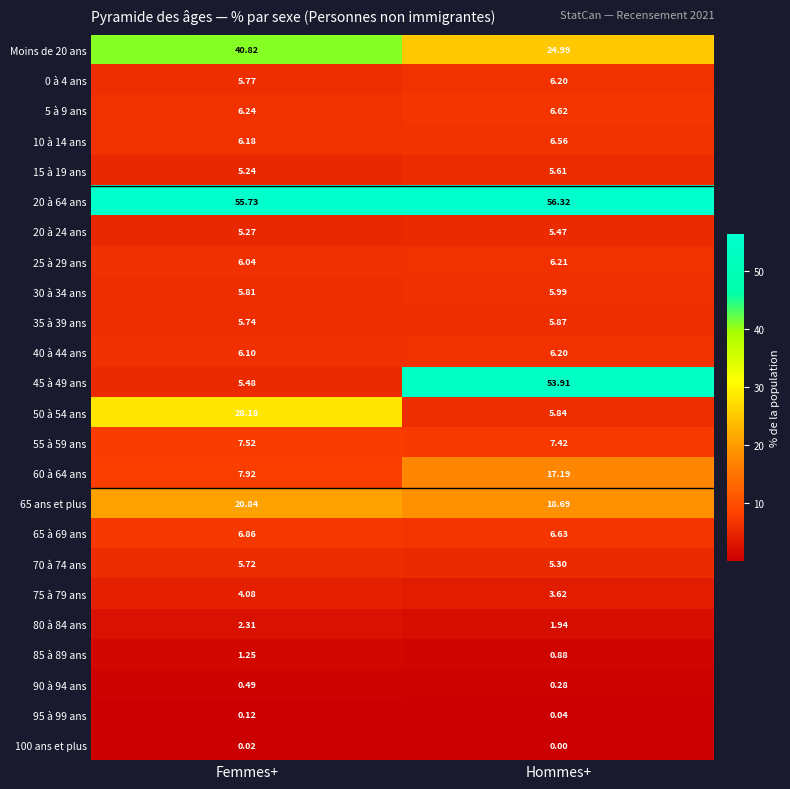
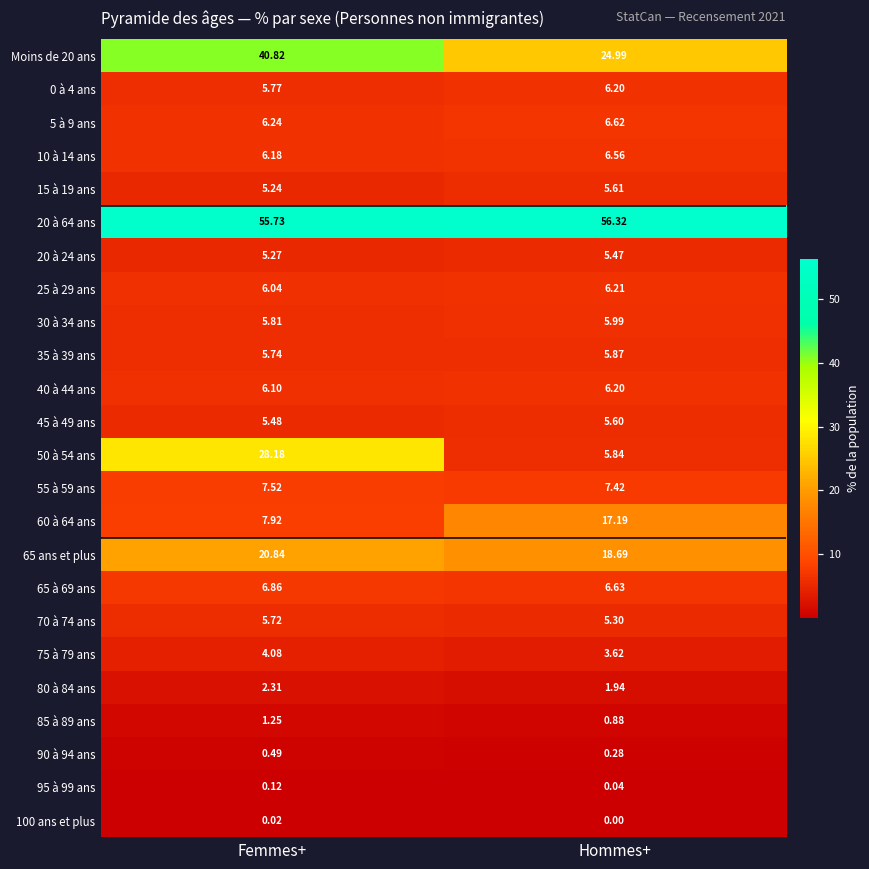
  {
    "Moins de 20 ans": {
      "Femmes+": 40.82,
      "Hommes+": 24.99
    },
    "0 à 4 ans": {
      "Femmes+": 5.77,
      "Hommes+": 6.20
    },
    "5 à 9 ans": {
      "Femmes+": 6.24,
      "Hommes+": 6.62
    },
    "10 à 14 ans": {
      "Femmes+": 6.18,
      "Hommes+": 6.56
    },
    "15 à 19 ans": {
      "Femmes+": 5.24,
      "Hommes+": 5.61
    },
    "20 à 64 ans": {
      "Femmes+": 55.73,
      "Hommes+": 56.32
    },
    "20 à 24 ans": {
      "Femmes+": 5.27,
      "Hommes+": 5.47
    },
    "25 à 29 ans": {
      "Femmes+": 6.04,
      "Hommes+": 6.21
    },
    "30 à 34 ans": {
      "Femmes+": 5.81,
      "Hommes+": 5.99
    },
    "35 à 39 ans": {
      "Femmes+": 5.74,
      "Hommes+": 5.87
    },
    "40 à 44 ans": {
      "Femmes+": 6.10,
      "Hommes+": 6.20
    },
    "45 à 49 ans": {
      "Femmes+": 5.48,
-     "Hommes+": 53.91
+     "Hommes+": 5.60
    },
    "50 à 54 ans": {
      "Femmes+": 28.18,
      "Hommes+": 5.84
    },
    "55 à 59 ans": {
      "Femmes+": 7.52,
      "Hommes+": 7.42
    },
    "60 à 64 ans": {
      "Femmes+": 7.92,
      "Hommes+": 17.19
    },
    "65 ans et plus": {
      "Femmes+": 20.84,
      "Hommes+": 18.69
    },
    "65 à 69 ans": {
      "Femmes+": 6.86,
      "Hommes+": 6.63
    },
    "70 à 74 ans": {
      "Femmes+": 5.72,
      "Hommes+": 5.30
    },
    "75 à 79 ans": {
      "Femmes+": 4.08,
      "Hommes+": 3.62
    },
    "80 à 84 ans": {
      "Femmes+": 2.31,
      "Hommes+": 1.94
    },
    "85 à 89 ans": {
      "Femmes+": 1.25,
      "Hommes+": 0.88
    },
    "90 à 94 ans": {
      "Femmes+": 0.49,
      "Hommes+": 0.28
    },
    "95 à 99 ans": {
      "Femmes+": 0.12,
      "Hommes+": 0.04
    },
    "100 ans et plus": {
      "Femmes+": 0.02,
      "Hommes+": 0.00
    }
  }
